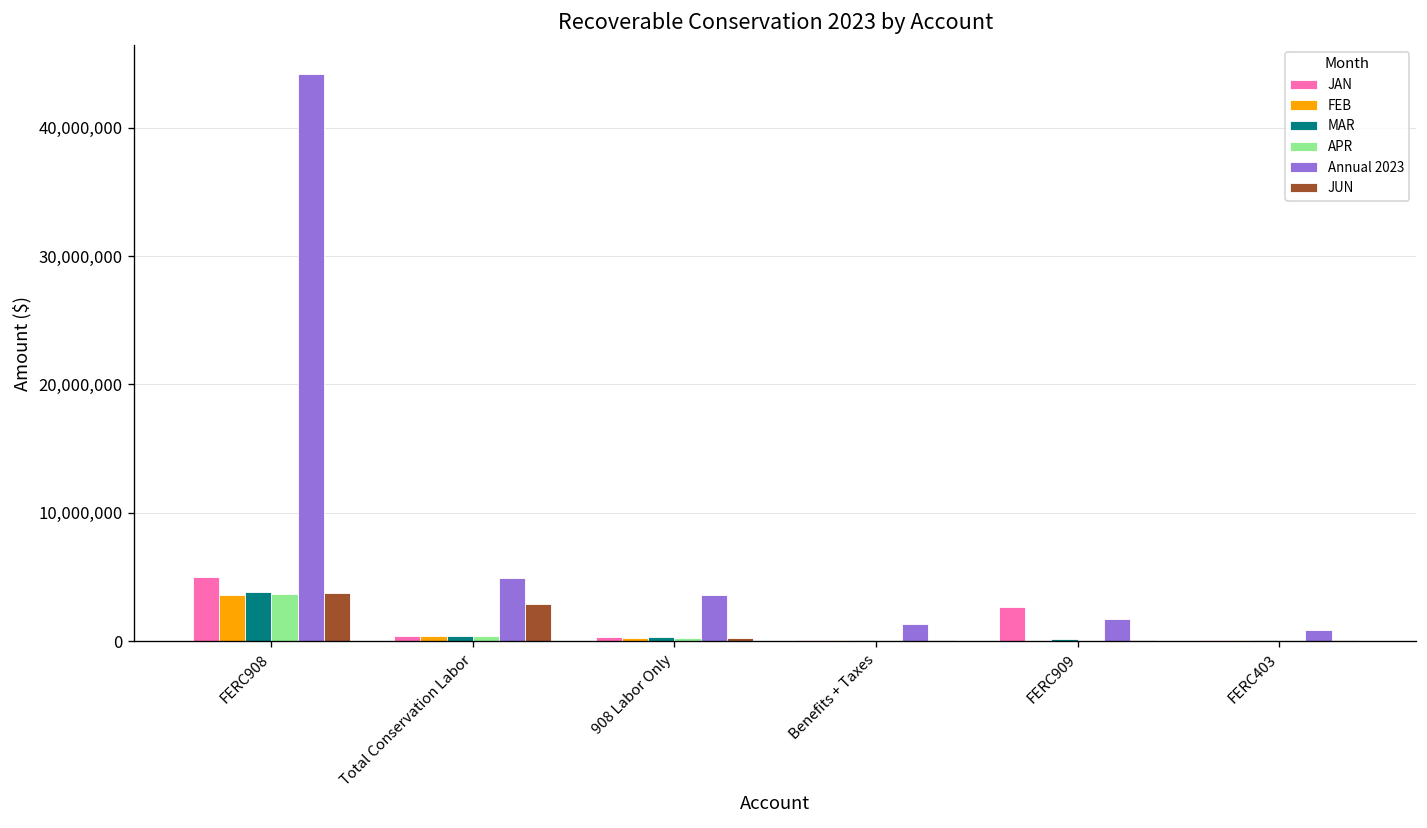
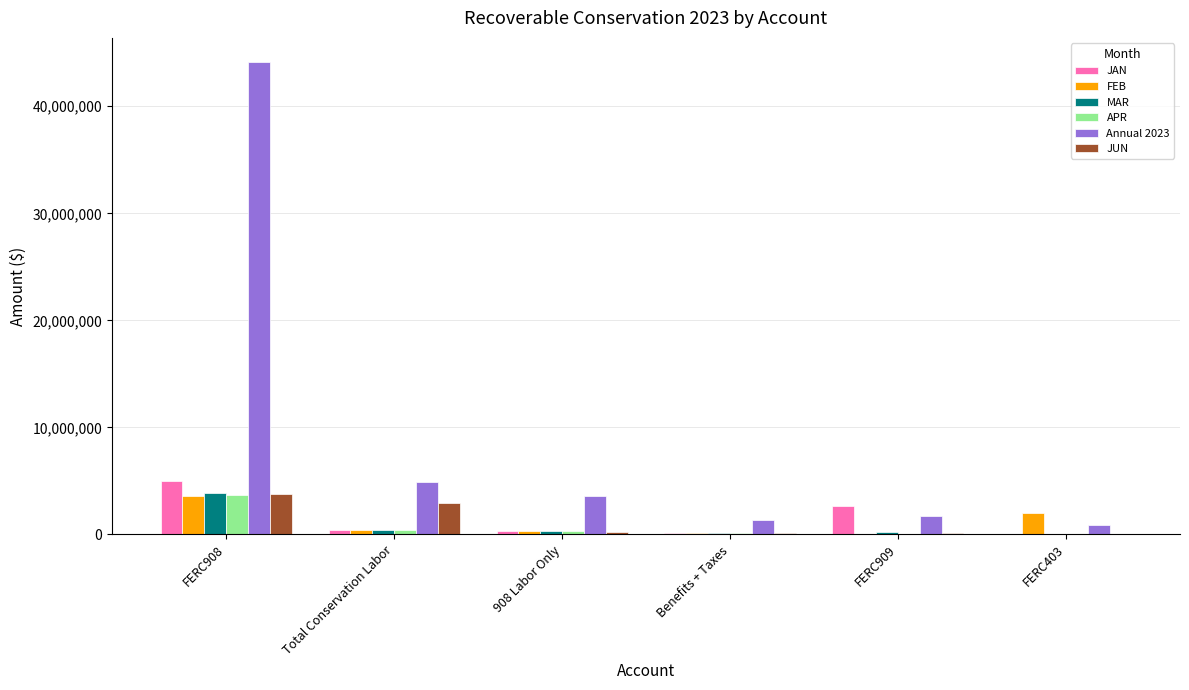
  {
    "JAN": {
      "FERC908": "5,000,000",
      "Total Conservation Labor": "400,000",
      "908 Labor Only": "300,000",
      "FERC909": "2,700,000"
    },
    "FEB": {
      "FERC908": "3,600,000",
      "Total Conservation Labor": "400,000",
      "908 Labor Only": "300,000",
-     "FERC403": "100,000"
+     "FERC403": "2,000,000"
    },
    "MAR": {
      "FERC908": "3,800,000",
      "Total Conservation Labor": "500,000",
      "908 Labor Only": "300,000"
    },
    "APR": {
      "FERC908": "3,700,000",
      "Total Conservation Labor": "400,000",
      "908 Labor Only": "300,000"
    },
    "Annual 2023": {
      "FERC908": "44,200,000",
      "Total Conservation Labor": "4,900,000",
      "908 Labor Only": "3,600,000",
      "Benefits + Taxes": "1,300,000",
      "FERC909": "1,700,000",
      "FERC403": "900,000"
    },
    "JUN": {
      "FERC908": "3,800,000",
      "Total Conservation Labor": "2,900,000",
      "908 Labor Only": "300,000"
    }
  }
